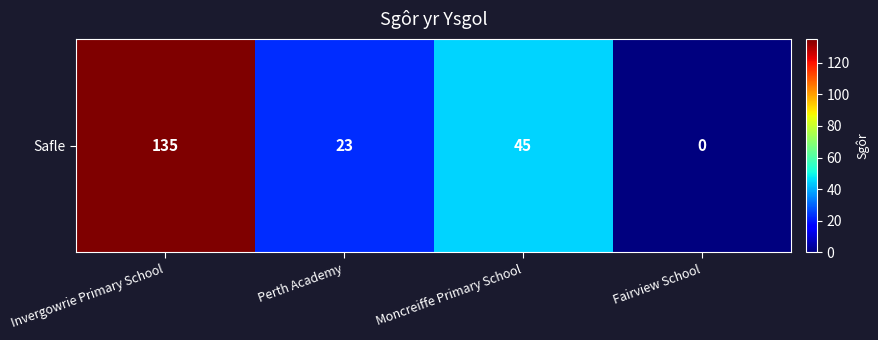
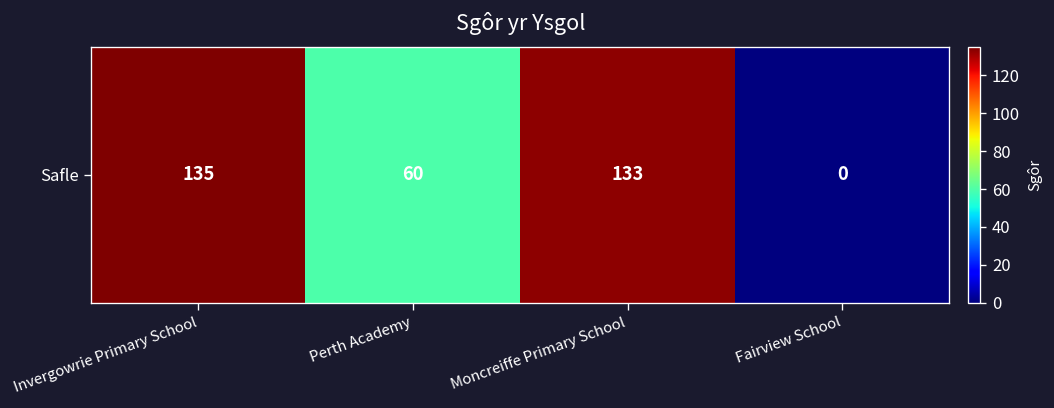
  {
    "Safle": {
      "Invergowrie Primary School": 135,
-     "Perth Academy": 23,
-     "Moncreiffe Primary School": 45,
+     "Perth Academy": 60,
+     "Moncreiffe Primary School": 133,
      "Fairview School": 0
    }
  }
